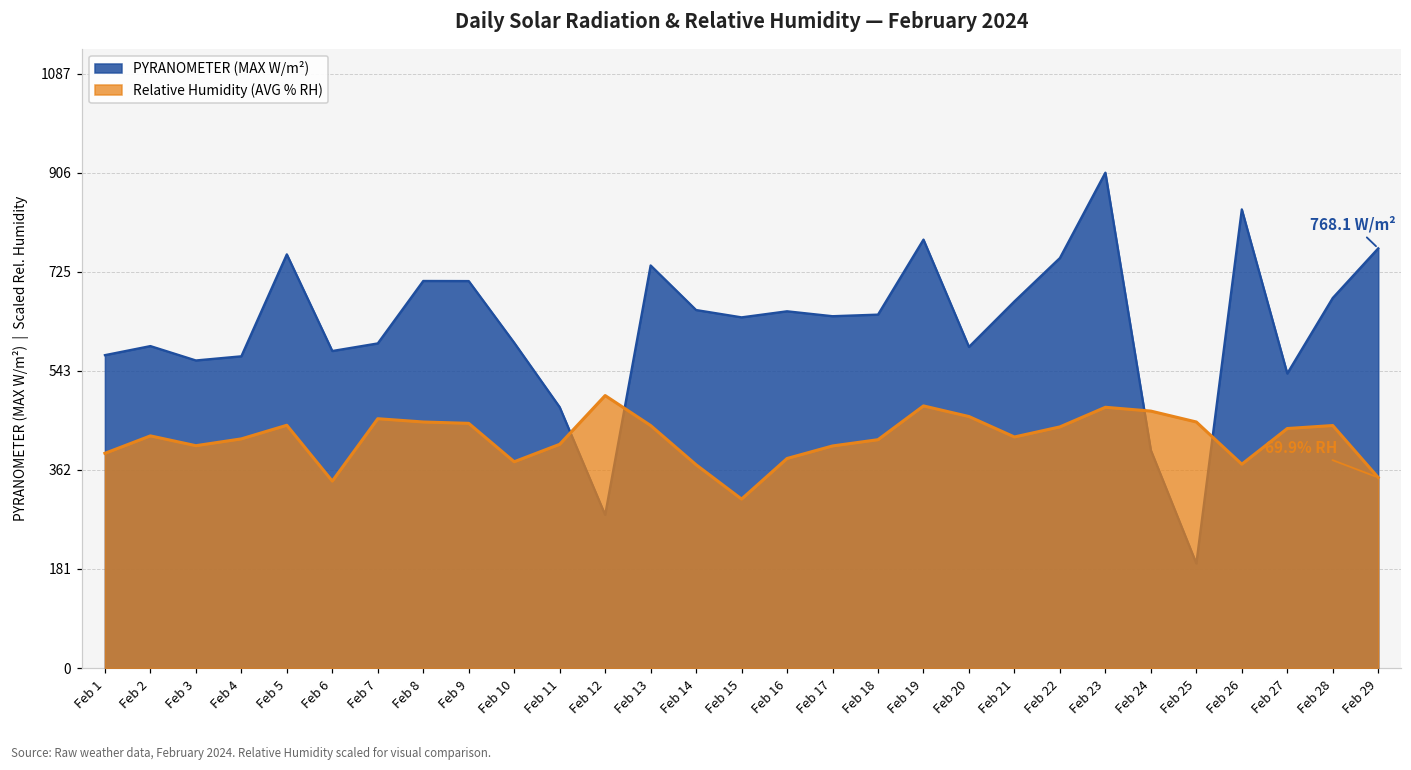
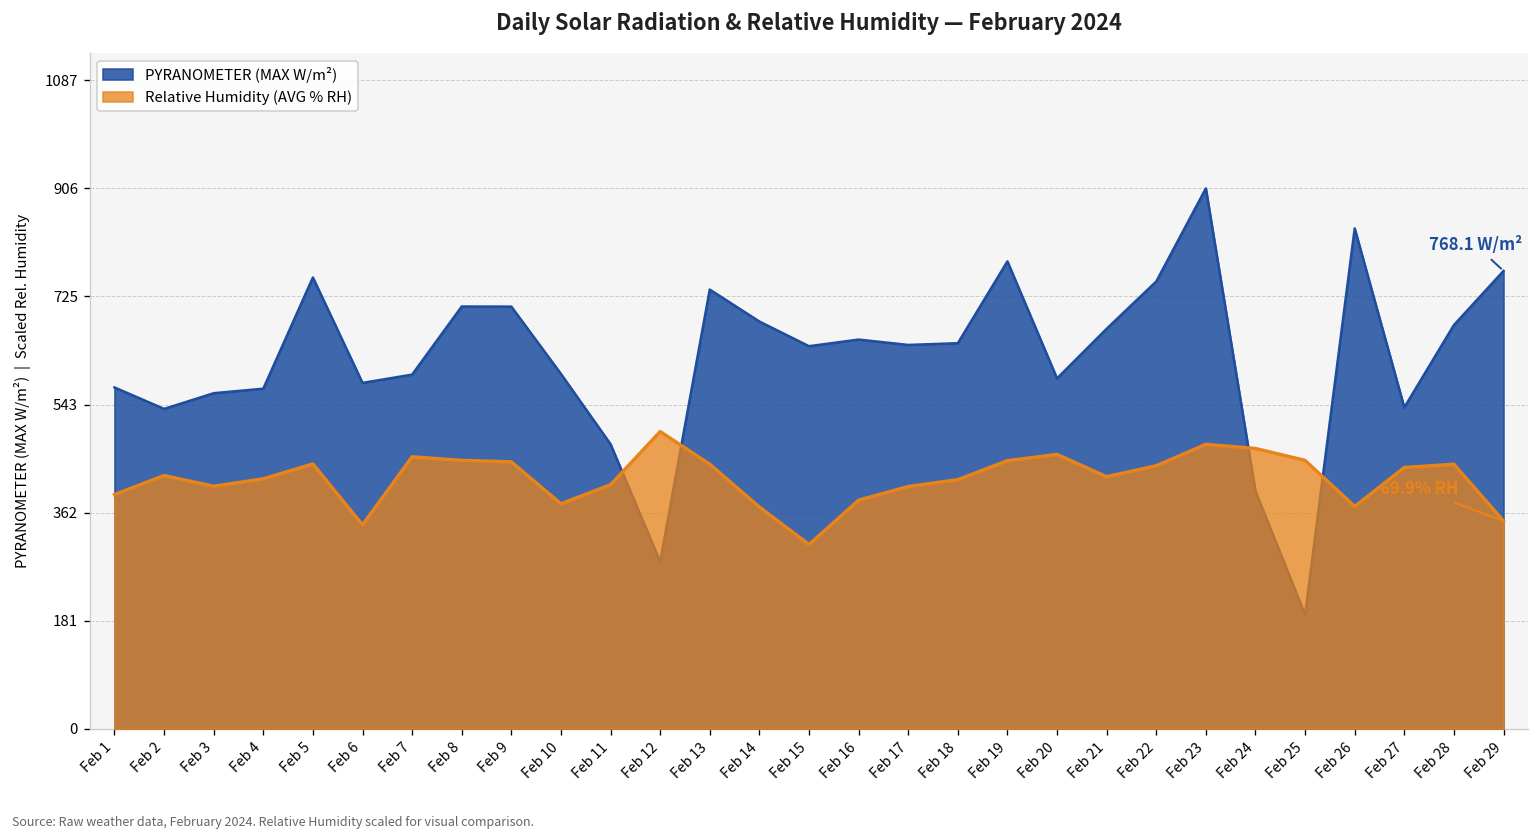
  {
    "PYRANOMETER (MAX W/m²)": {
      "Feb 1": 570,
-     "Feb 2": 590,
+     "Feb 2": 540,
      "Feb 3": 560,
      "Feb 4": 570,
      "Feb 5": 760,
      "Feb 6": 580,
      "Feb 7": 590,
      "Feb 8": 710,
      "Feb 9": 710,
      "Feb 10": 600,
      "Feb 11": 480,
      "Feb 12": 280,
      "Feb 13": 740,
-     "Feb 14": 660,
+     "Feb 14": 680,
      "Feb 15": 640,
      "Feb 16": 650,
      "Feb 17": 640,
      "Feb 18": 650,
      "Feb 19": 780,
      "Feb 20": 590,
      "Feb 21": 670,
      "Feb 22": 750,
      "Feb 23": 910,
      "Feb 24": 400,
      "Feb 25": 190,
      "Feb 26": 840,
      "Feb 27": 540,
      "Feb 28": 680
    },
    "Relative Humidity (AVG % RH)": {
      "Feb 1": 390,
      "Feb 2": 420,
      "Feb 3": 410,
      "Feb 4": 420,
      "Feb 5": 440,
      "Feb 6": 340,
      "Feb 7": 460,
      "Feb 8": 450,
      "Feb 9": 450,
      "Feb 10": 380,
      "Feb 11": 410,
      "Feb 12": 500,
      "Feb 13": 440,
      "Feb 14": 370,
      "Feb 15": 310,
      "Feb 16": 380,
      "Feb 17": 410,
      "Feb 18": 420,
-     "Feb 19": 480,
+     "Feb 19": 450,
      "Feb 20": 460,
      "Feb 21": 420,
      "Feb 22": 440,
      "Feb 23": 480,
      "Feb 24": 470,
      "Feb 25": 450,
      "Feb 26": 370,
      "Feb 27": 440,
      "Feb 28": 440,
      "Feb 29": 350
    }
  }
